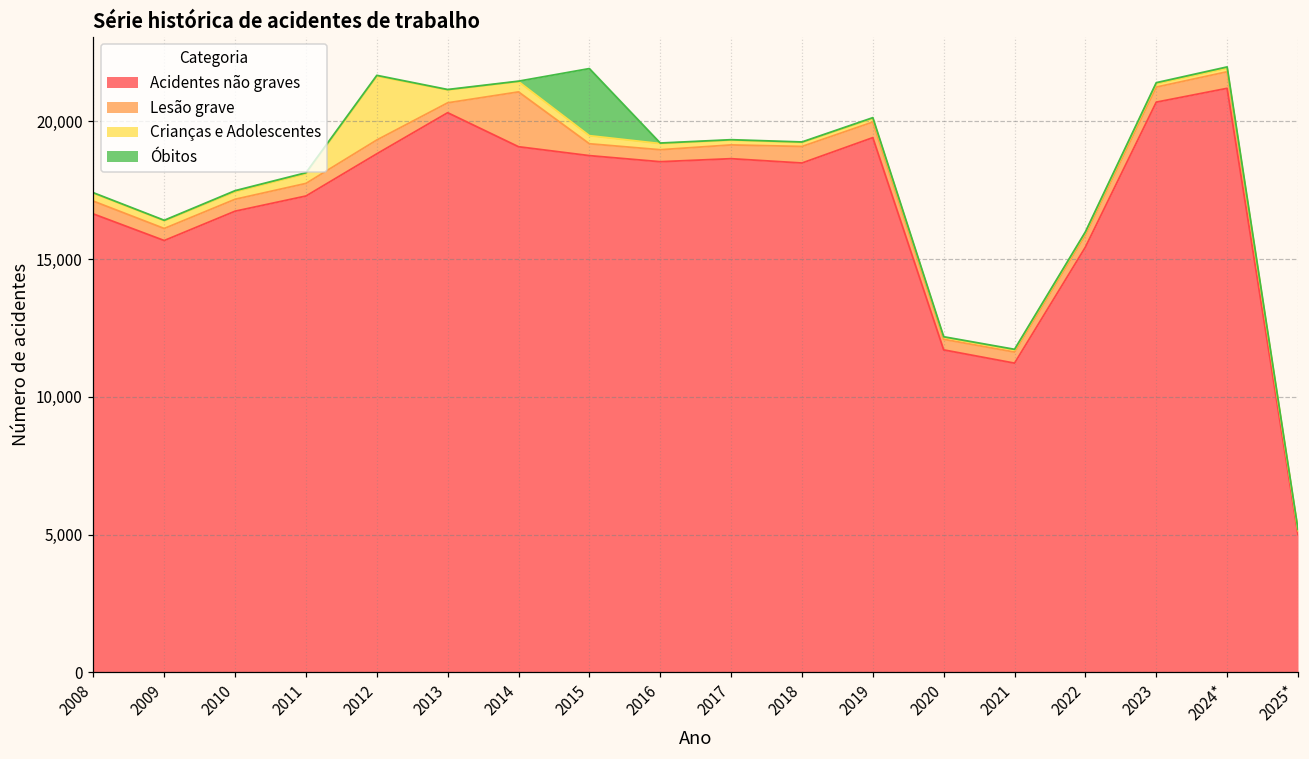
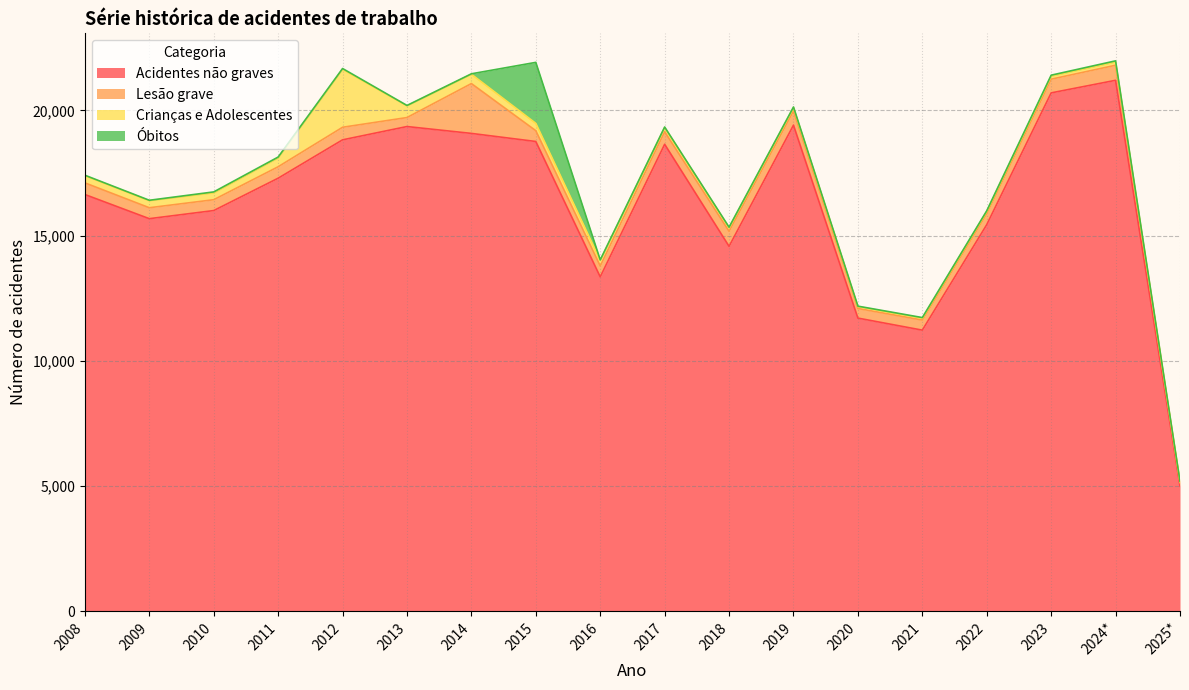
  {
    "Acidentes não graves": {
      "2008": "16,600",
      "2009": "15,700",
-     "2010": "16,700",
+     "2010": "16,000",
      "2011": "17,300",
      "2012": "18,800",
-     "2013": "20,300",
+     "2013": "19,400",
      "2014": "19,100",
      "2015": "18,800",
-     "2016": "18,500",
+     "2016": "13,400",
      "2017": "18,600",
-     "2018": "18,500",
+     "2018": "14,600",
      "2019": "19,400",
      "2020": "11,700",
      "2021": "11,200",
      "2022": "15,400",
      "2023": "20,700",
      "2024*": "21,200",
      "2025*": "5,000"
    },
    "Lesão grave": {
      "2008": "500",
      "2009": "400",
      "2010": "400",
      "2011": "500",
      "2012": "500",
      "2013": "400",
      "2014": "2,000",
      "2015": "400",
      "2016": "400",
      "2017": "500",
      "2018": "600",
      "2019": "600",
      "2023": "500",
      "2024*": "600"
    },
    "Crianças e Adolescentes": {
      "2015": "300"
    },
    "Óbitos": {
      "2015": "2,400"
    }
  }
